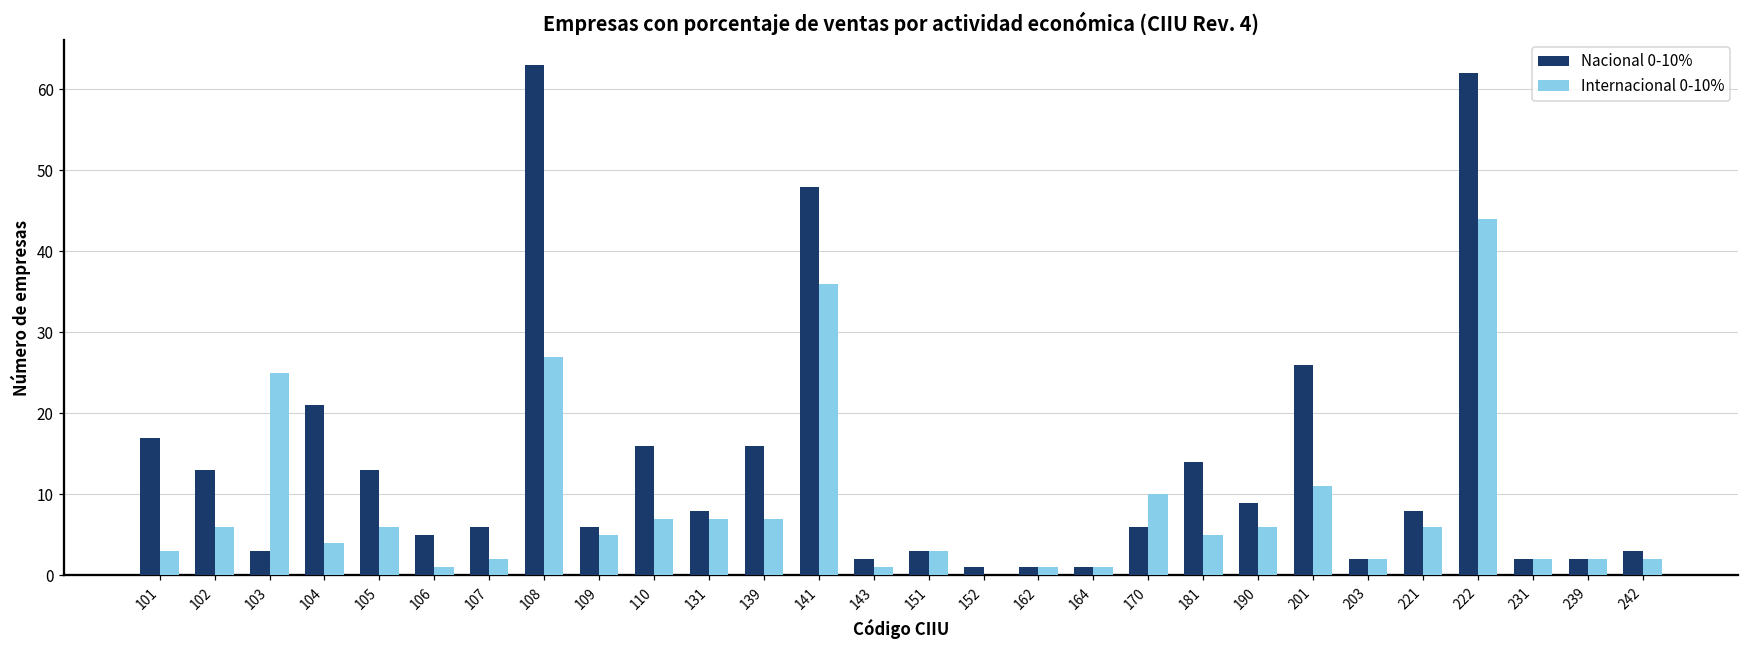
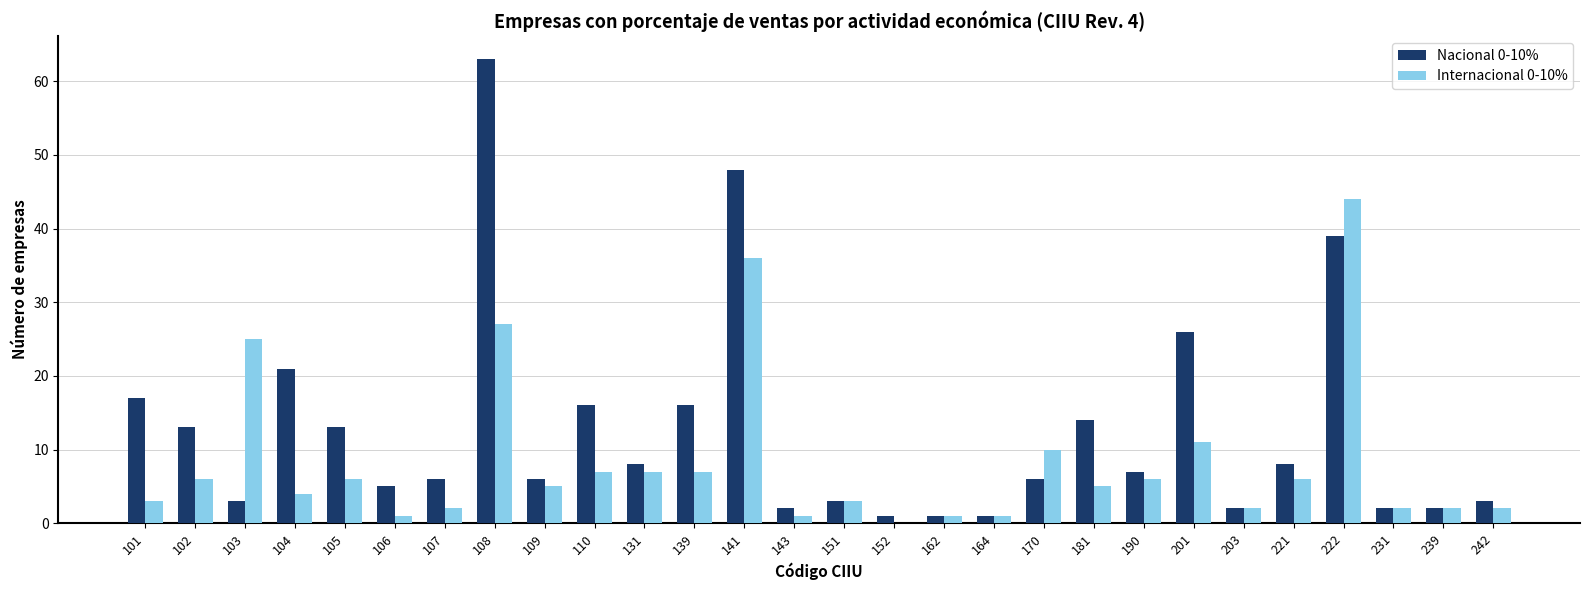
  {
    "Nacional 0-10%": {
      "101": 17,
      "102": 13,
      "103": 3,
      "104": 21,
      "105": 13,
      "106": 5,
      "107": 6,
      "108": 63,
      "109": 6,
      "110": 16,
      "131": 8,
      "139": 16,
      "141": 48,
      "143": 2,
      "151": 3,
      "152": 1,
      "162": 1,
      "164": 1,
      "170": 6,
      "181": 14,
-     "190": 9,
+     "190": 7,
      "201": 26,
      "203": 2,
      "221": 8,
-     "222": 62,
+     "222": 39,
      "231": 2,
      "239": 2,
      "242": 3
    },
    "Internacional 0-10%": {
      "101": 3,
      "102": 6,
      "103": 25,
      "104": 4,
      "105": 6,
      "106": 1,
      "107": 2,
      "108": 27,
      "109": 5,
      "110": 7,
      "131": 7,
      "139": 7,
      "141": 36,
      "143": 1,
      "151": 3,
      "152": 0,
      "162": 1,
      "164": 1,
      "170": 10,
      "181": 5,
      "190": 6,
      "201": 11,
      "203": 2,
      "221": 6,
      "222": 44,
      "231": 2,
      "239": 2,
      "242": 2
    }
  }
